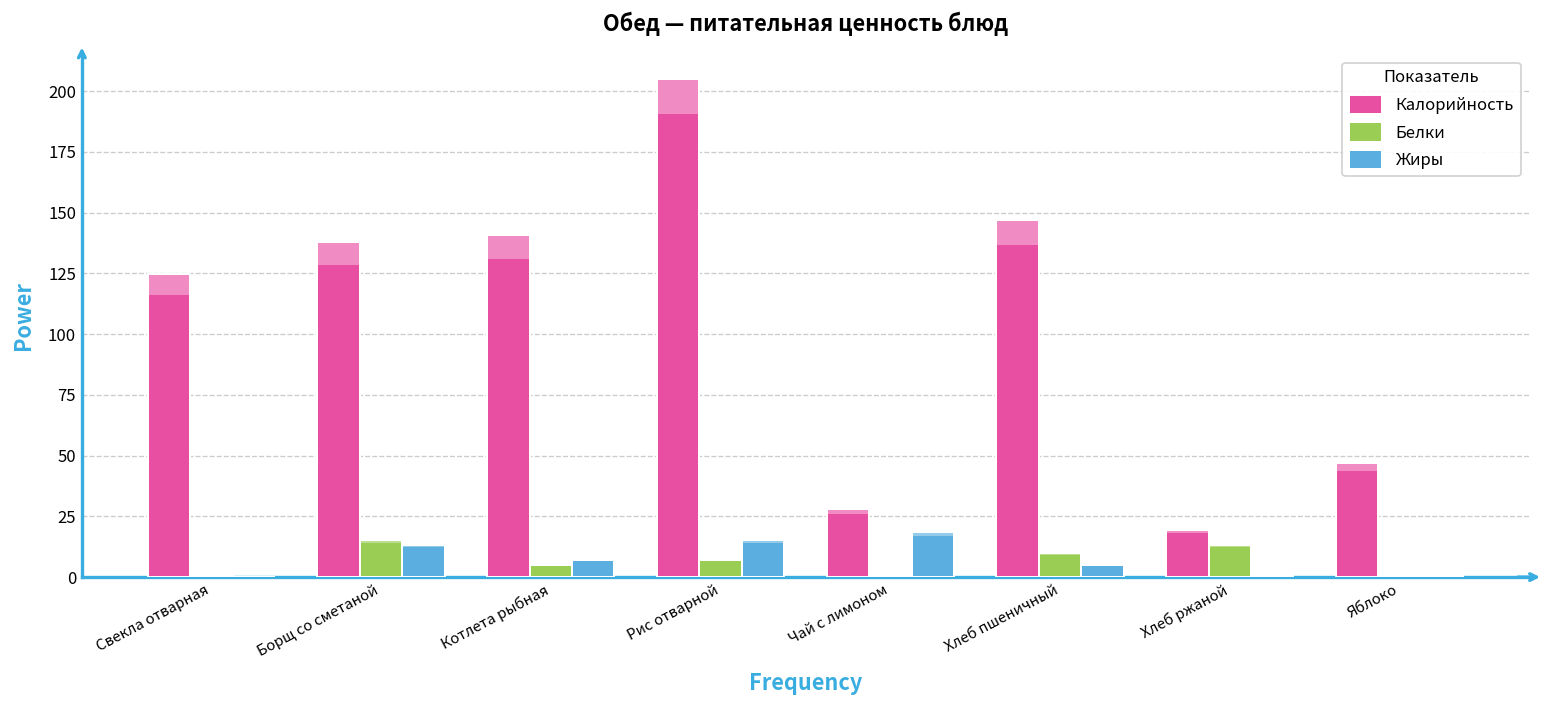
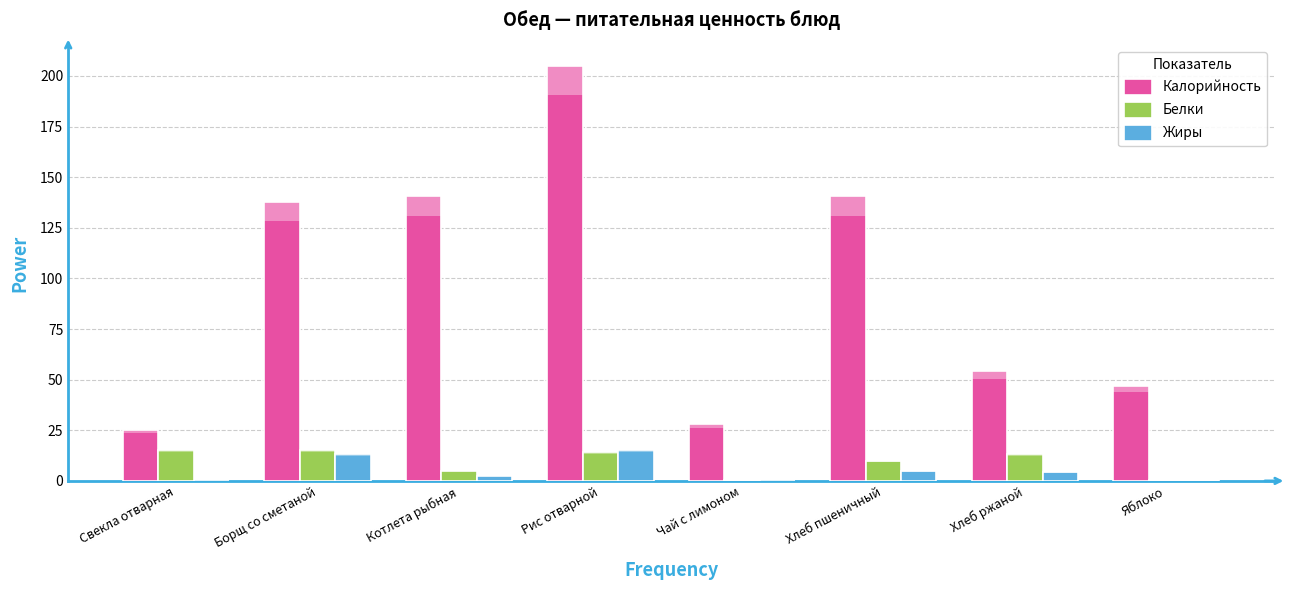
  {
    "Калорийность": {
-     "Свекла отварная": 125,
+     "Свекла отварная": 25,
      "Борщ со сметаной": 138,
      "Котлета рыбная": 141,
      "Рис отварной": 205,
      "Чай с лимоном": 28,
-     "Хлеб пшеничный": 147,
-     "Хлеб ржаной": 20,
+     "Хлеб пшеничный": 141,
+     "Хлеб ржаной": 54,
      "Яблоко": 47
    },
    "Белки": {
-     "Свекла отварная": 1,
+     "Свекла отварная": 15,
      "Борщ со сметаной": 15,
      "Котлета рыбная": 5,
-     "Рис отварной": 7,
+     "Рис отварной": 15,
      "Хлеб пшеничный": 10,
      "Хлеб ржаной": 13
    },
    "Жиры": {
      "Борщ со сметаной": 13,
-     "Котлета рыбная": 7,
+     "Котлета рыбная": 3,
      "Рис отварной": 15,
-     "Чай с лимоном": 18,
+     "Чай с лимоном": 0,
      "Хлеб пшеничный": 5,
-     "Хлеб ржаной": 0
+     "Хлеб ржаной": 4
    }
  }
